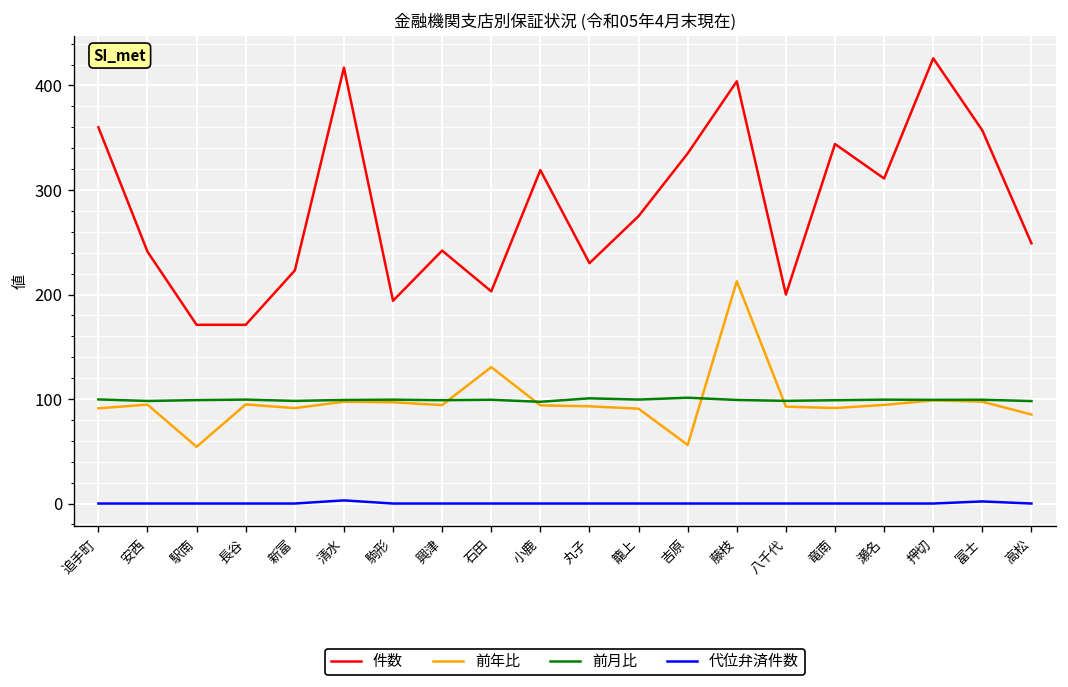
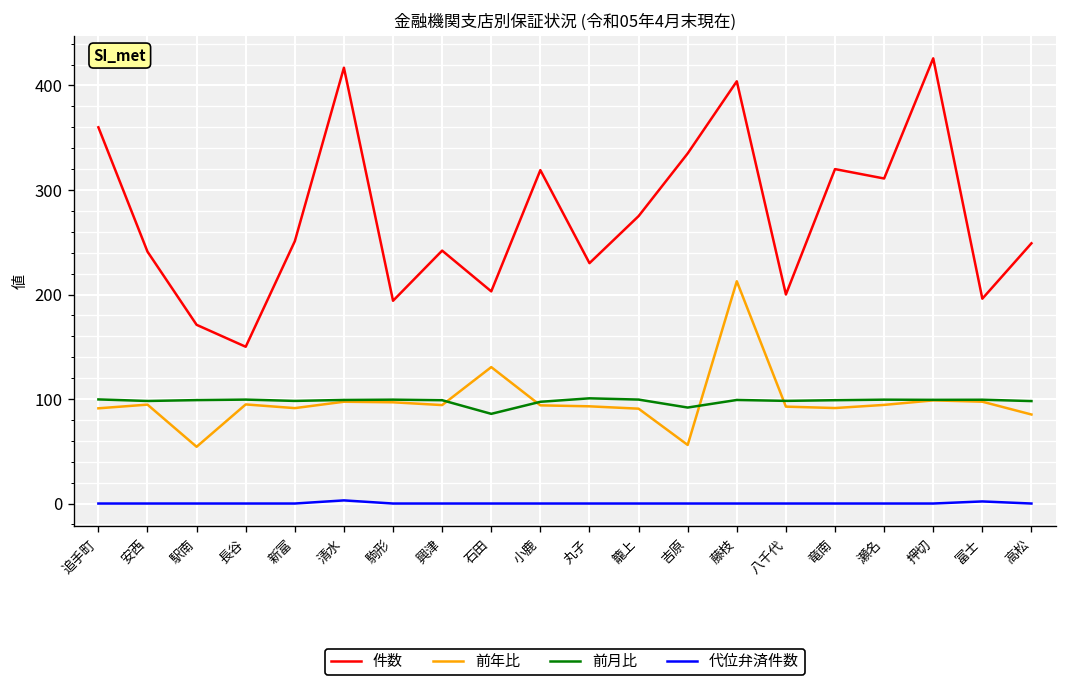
  {
    "件数": {
      "追手町": 360,
      "安西": 240,
      "駅南": 170,
-     "長谷": 170,
-     "新富": 220,
+     "長谷": 150,
+     "新富": 250,
      "清水": 420,
      "駒形": 190,
      "興津": 240,
      "石田": 200,
      "小鹿": 320,
      "丸子": 230,
      "籠上": 280,
      "吉原": 340,
      "藤枝": 400,
      "八千代": 200,
-     "竜南": 340,
+     "竜南": 320,
      "瀬名": 310,
      "押切": 430,
-     "富士": 360,
+     "富士": 200,
      "高松": 250
    },
    "前年比": {
      "追手町": 90,
      "安西": 90,
      "駅南": 50,
      "長谷": 90,
      "新富": 90,
      "興津": 90,
      "石田": 130,
      "小鹿": 90,
      "丸子": 90,
      "籠上": 90,
      "吉原": 60,
      "藤枝": 210,
      "八千代": 90,
      "竜南": 90,
      "瀬名": 90,
      "高松": 90
    },
    "前月比": {
      "追手町": 100,
      "安西": 100,
      "駅南": 100,
      "長谷": 100,
      "新富": 100,
      "興津": 100,
-     "石田": 100,
+     "石田": 90,
      "小鹿": 100,
      "丸子": 100,
      "籠上": 100,
-     "吉原": 100,
+     "吉原": 90,
      "藤枝": 100,
      "八千代": 100,
      "竜南": 100,
      "瀬名": 100,
      "高松": 100
    },
    "代位弁済件数": {
      "追手町": 0,
      "安西": 0,
      "駅南": 0,
      "長谷": 0,
      "新富": 0,
      "清水": 0,
      "駒形": 0,
      "興津": 0,
      "石田": 0,
      "小鹿": 0,
      "丸子": 0,
      "籠上": 0,
      "吉原": 0,
      "藤枝": 0,
      "八千代": 0,
      "竜南": 0,
      "瀬名": 0,
      "押切": 0,
      "富士": 0,
      "高松": 0
    }
  }
